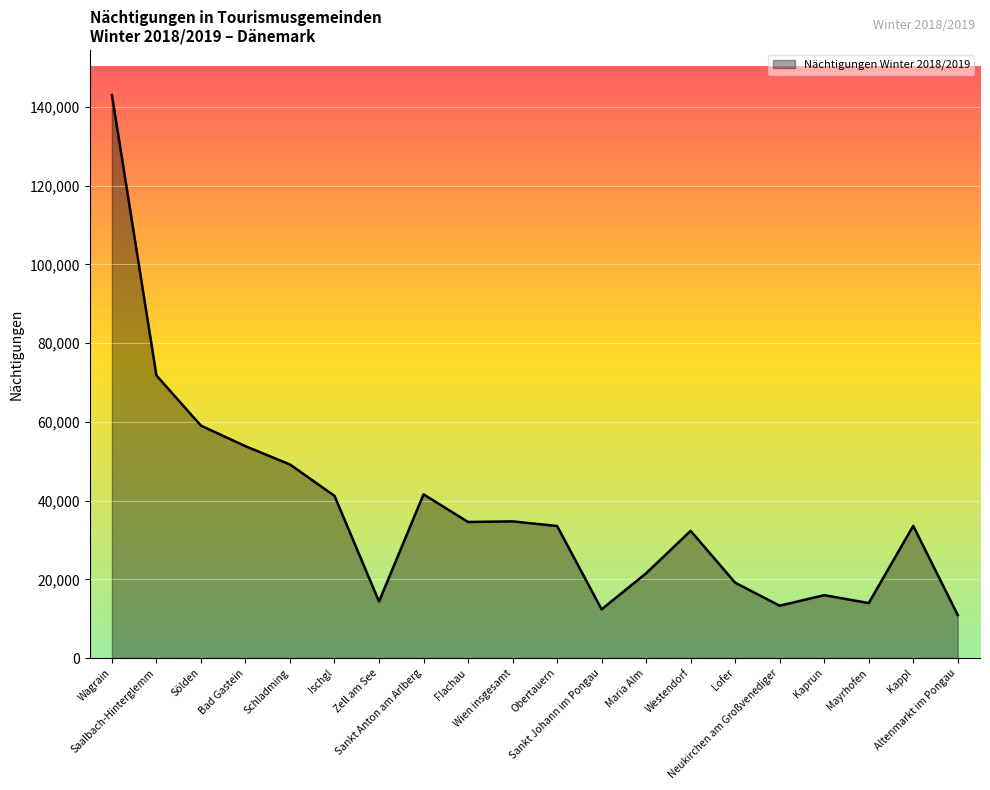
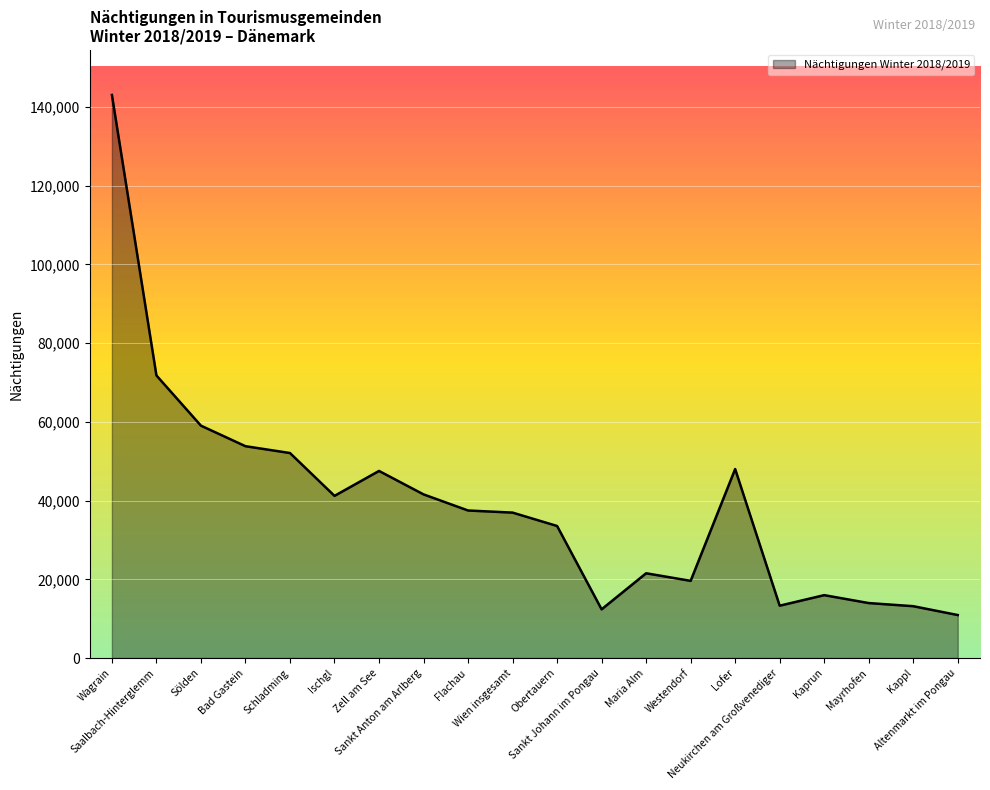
  {
    "Wagrain": "143,000",
    "Saalbach-Hinterglemm": "72,000",
    "Sölden": "59,000",
    "Bad Gastein": "54,000",
-   "Schladming": "49,000",
+   "Schladming": "52,000",
    "Ischgl": "41,000",
-   "Zell am See": "14,000",
+   "Zell am See": "48,000",
    "Sankt Anton am Arlberg": "42,000",
-   "Flachau": "35,000",
-   "Wien insgesamt": "35,000",
+   "Flachau": "37,000",
+   "Wien insgesamt": "37,000",
    "Obertauern": "34,000",
    "Sankt Johann im Pongau": "12,000",
    "Maria Alm": "22,000",
-   "Westendorf": "32,000",
-   "Lofer": "19,000",
+   "Westendorf": "20,000",
+   "Lofer": "48,000",
    "Neukirchen am Großvenediger": "13,000",
    "Kaprun": "16,000",
    "Mayrhofen": "14,000",
-   "Kappl": "34,000",
+   "Kappl": "13,000",
    "Altenmarkt im Pongau": "11,000"
  }
